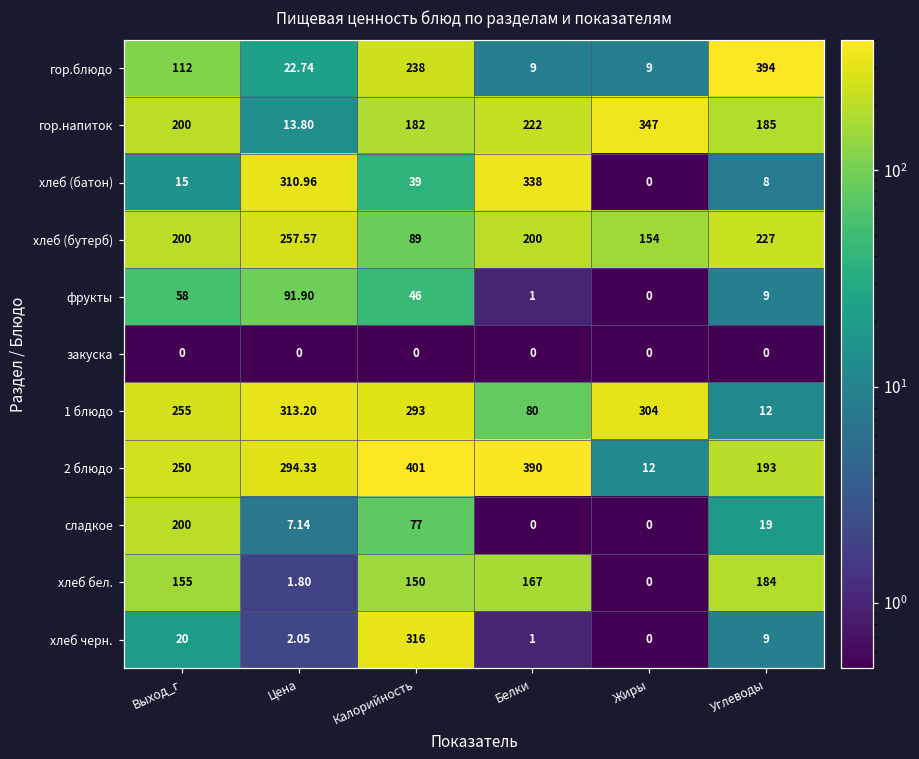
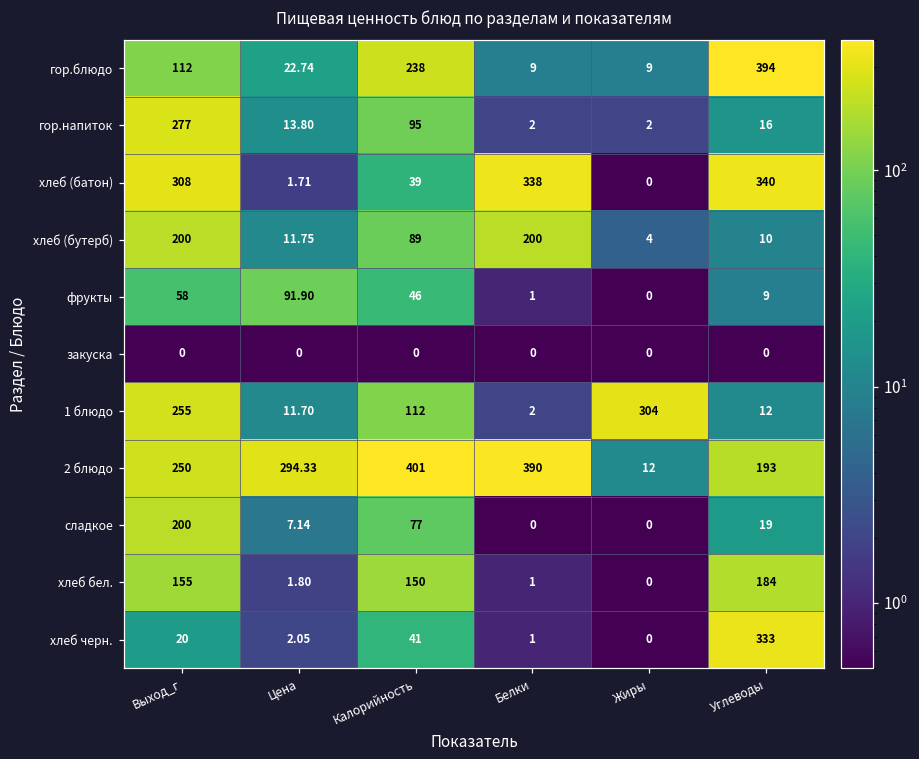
  {
    "гор.блюдо": {
      "Выход_г": 112,
      "Цена": 22.74,
      "Калорийность": 238,
      "Белки": 9,
      "Жиры": 9,
      "Углеводы": 394
    },
    "гор.напиток": {
-     "Выход_г": 200,
+     "Выход_г": 277,
      "Цена": 13.80,
-     "Калорийность": 182,
-     "Белки": 222,
-     "Жиры": 347,
-     "Углеводы": 185
+     "Калорийность": 95,
+     "Белки": 2,
+     "Жиры": 2,
+     "Углеводы": 16
    },
    "хлеб (батон)": {
-     "Выход_г": 15,
-     "Цена": 310.96,
+     "Выход_г": 308,
+     "Цена": 1.71,
      "Калорийность": 39,
      "Белки": 338,
      "Жиры": 0,
-     "Углеводы": 8
+     "Углеводы": 340
    },
    "хлеб (бутерб)": {
      "Выход_г": 200,
-     "Цена": 257.57,
+     "Цена": 11.75,
      "Калорийность": 89,
      "Белки": 200,
-     "Жиры": 154,
-     "Углеводы": 227
+     "Жиры": 4,
+     "Углеводы": 10
    },
    "фрукты": {
      "Выход_г": 58,
      "Цена": 91.90,
      "Калорийность": 46,
      "Белки": 1,
      "Жиры": 0,
      "Углеводы": 9
    },
    "закуска": {
      "Выход_г": 0,
      "Цена": 0,
      "Калорийность": 0,
      "Белки": 0,
      "Жиры": 0,
      "Углеводы": 0
    },
    "1 блюдо": {
      "Выход_г": 255,
-     "Цена": 313.20,
-     "Калорийность": 293,
-     "Белки": 80,
+     "Цена": 11.70,
+     "Калорийность": 112,
+     "Белки": 2,
      "Жиры": 304,
      "Углеводы": 12
    },
    "2 блюдо": {
      "Выход_г": 250,
      "Цена": 294.33,
      "Калорийность": 401,
      "Белки": 390,
      "Жиры": 12,
      "Углеводы": 193
    },
    "сладкое": {
      "Выход_г": 200,
      "Цена": 7.14,
      "Калорийность": 77,
      "Белки": 0,
      "Жиры": 0,
      "Углеводы": 19
    },
    "хлеб бел.": {
      "Выход_г": 155,
      "Цена": 1.80,
      "Калорийность": 150,
-     "Белки": 167,
+     "Белки": 1,
      "Жиры": 0,
      "Углеводы": 184
    },
    "хлеб черн.": {
      "Выход_г": 20,
      "Цена": 2.05,
-     "Калорийность": 316,
+     "Калорийность": 41,
      "Белки": 1,
      "Жиры": 0,
-     "Углеводы": 9
+     "Углеводы": 333
    }
  }
